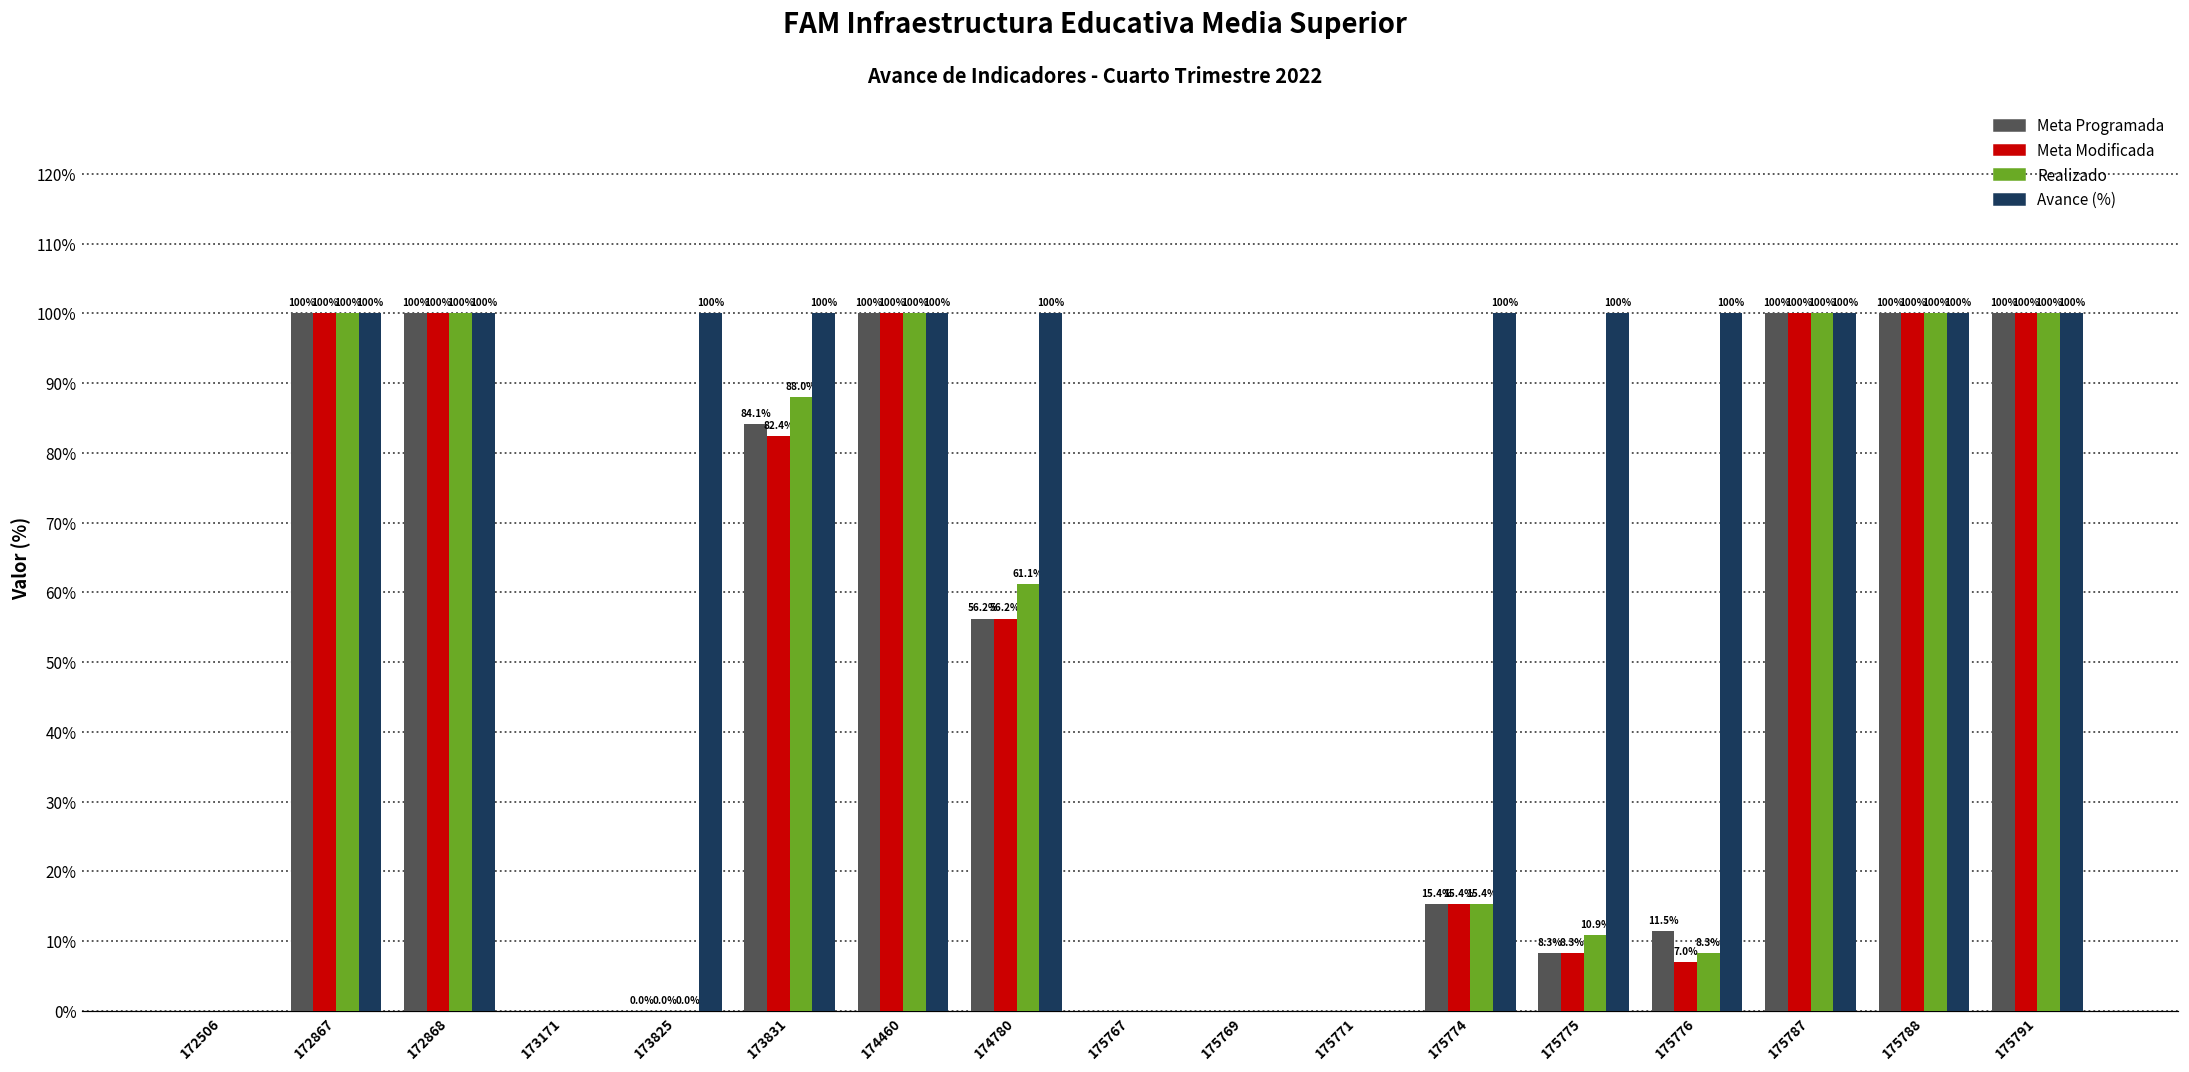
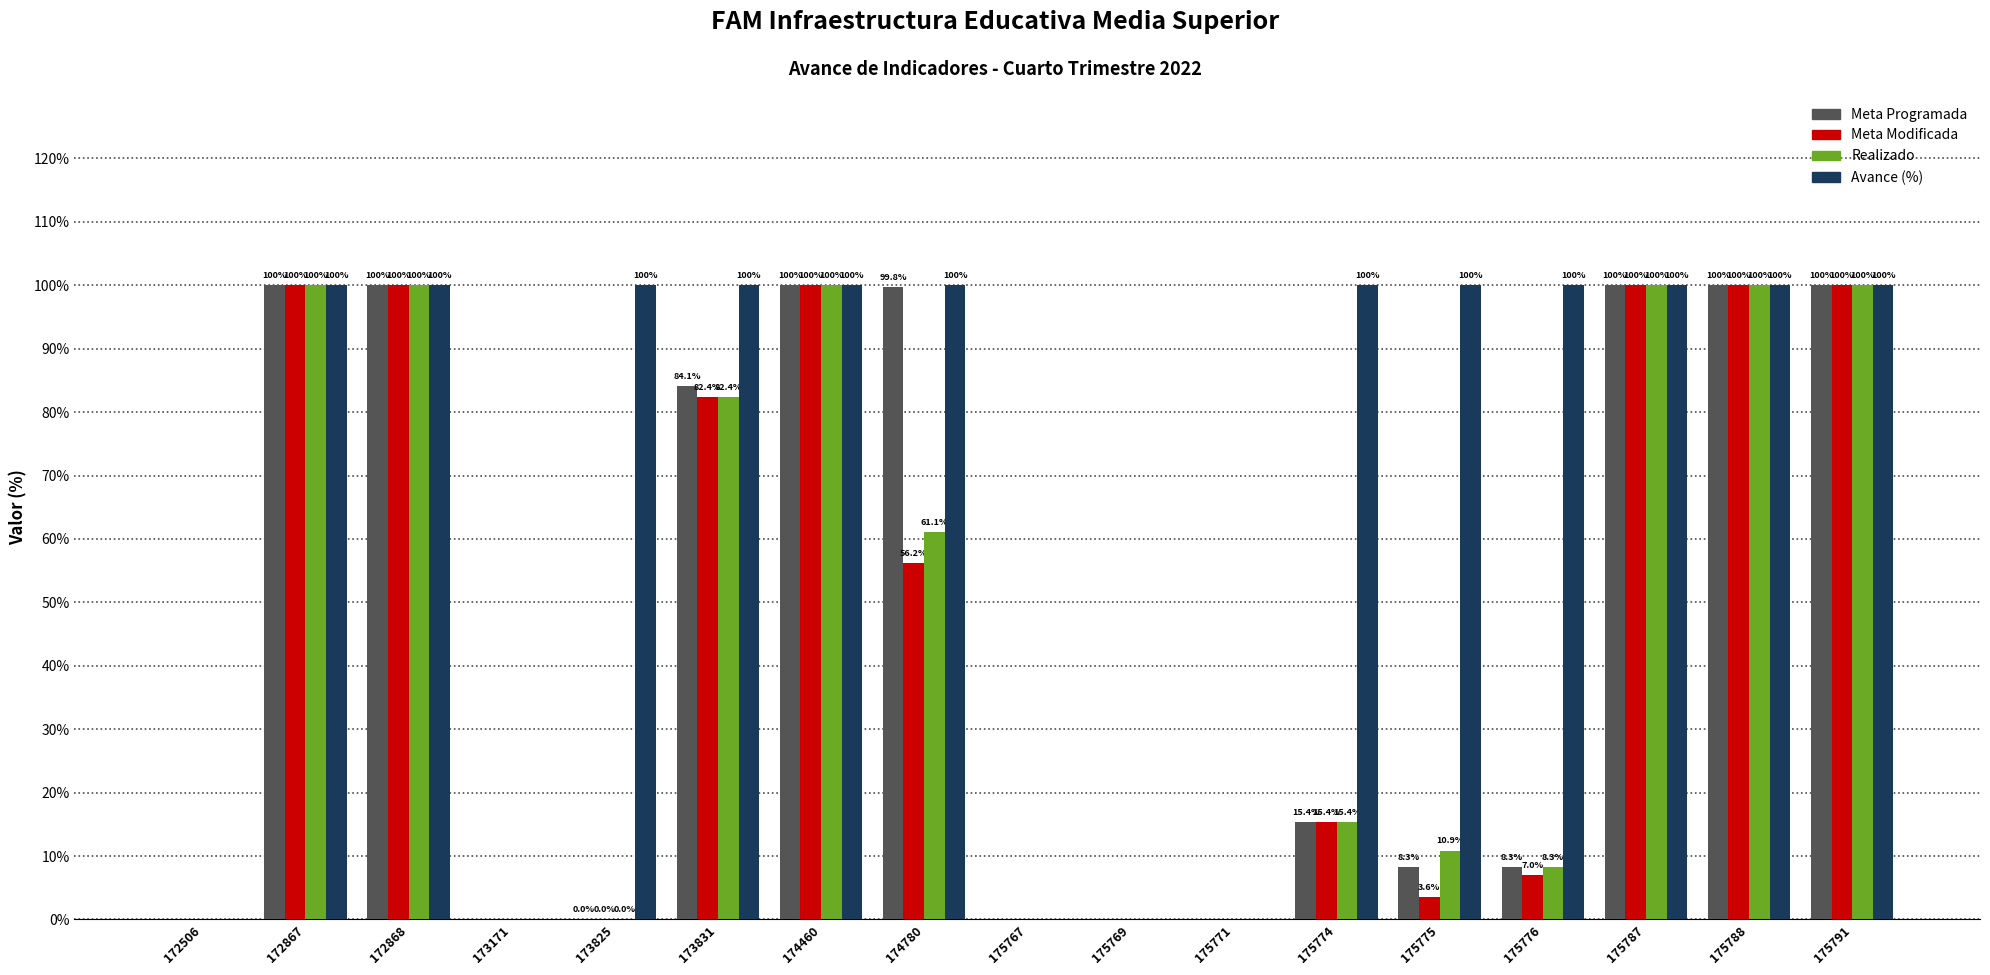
  {
    "Meta Programada": {
      "173825": "0.0%",
      "173831": "84.1%",
-     "174780": "56.2%",
+     "174780": "99.8%",
      "175775": "8.3%",
-     "175776": "11.5%"
+     "175776": "8.3%"
    },
    "Meta Modificada": {
      "173825": "0.0%",
      "173831": "82.4%",
-     "175775": "8.3%",
+     "175775": "3.6%",
      "175776": "7.0%"
    },
    "Realizado": {
      "173825": "0.0%",
-     "173831": "88.0%",
+     "173831": "82.4%",
      "174780": "61.1%",
      "175775": "10.9%",
      "175776": "8.3%"
    },
    "Avance (%)": {
      "173825": "100%",
      "173831": "100%",
      "174780": "100%",
      "175774": "100%",
      "175775": "100%",
      "175776": "100%"
    }
  }
